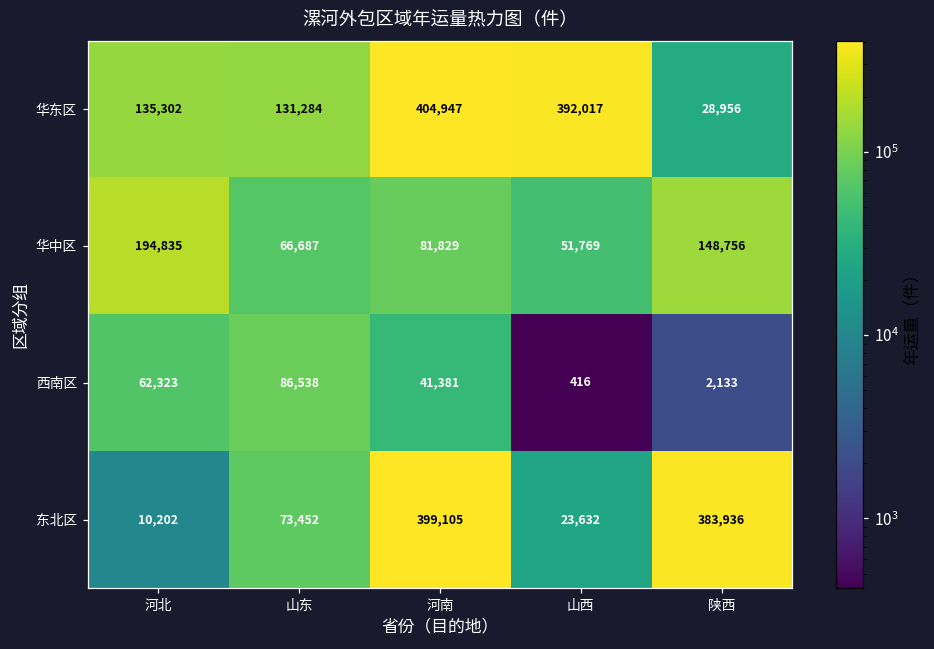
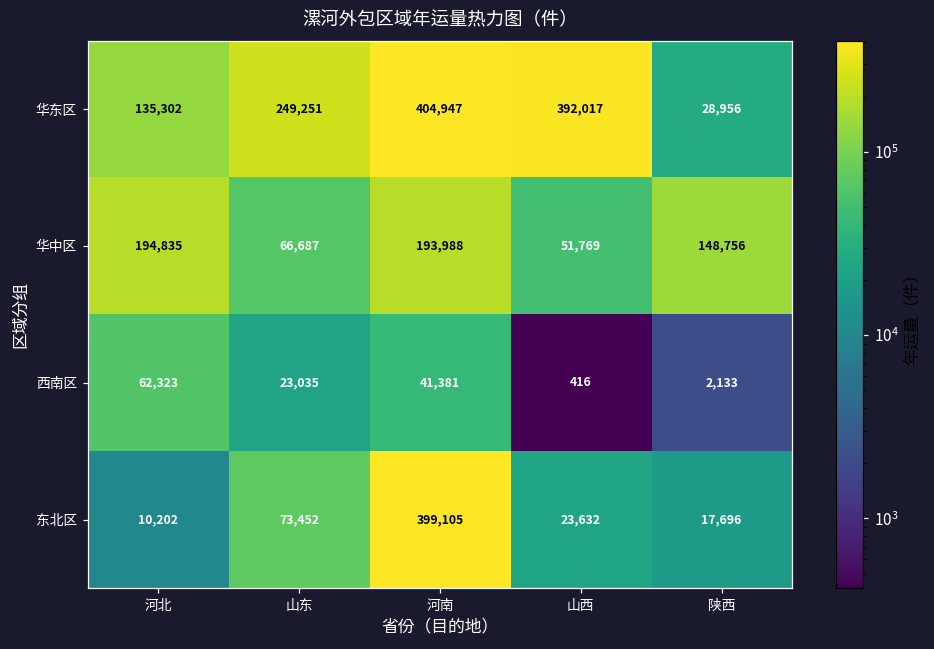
  {
    "华东区": {
      "河北": "135,302",
-     "山东": "131,284",
+     "山东": "249,251",
      "河南": "404,947",
      "山西": "392,017",
      "陕西": "28,956"
    },
    "华中区": {
      "河北": "194,835",
      "山东": "66,687",
-     "河南": "81,829",
+     "河南": "193,988",
      "山西": "51,769",
      "陕西": "148,756"
    },
    "西南区": {
      "河北": "62,323",
-     "山东": "86,538",
+     "山东": "23,035",
      "河南": "41,381",
      "山西": "416",
      "陕西": "2,133"
    },
    "东北区": {
      "河北": "10,202",
      "山东": "73,452",
      "河南": "399,105",
      "山西": "23,632",
-     "陕西": "383,936"
+     "陕西": "17,696"
    }
  }
